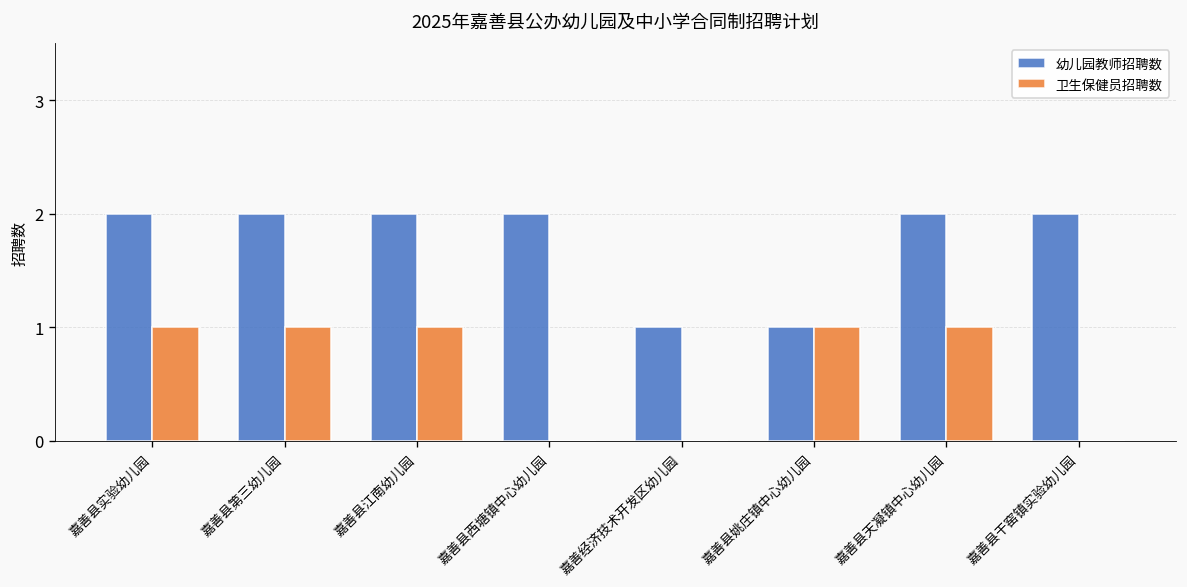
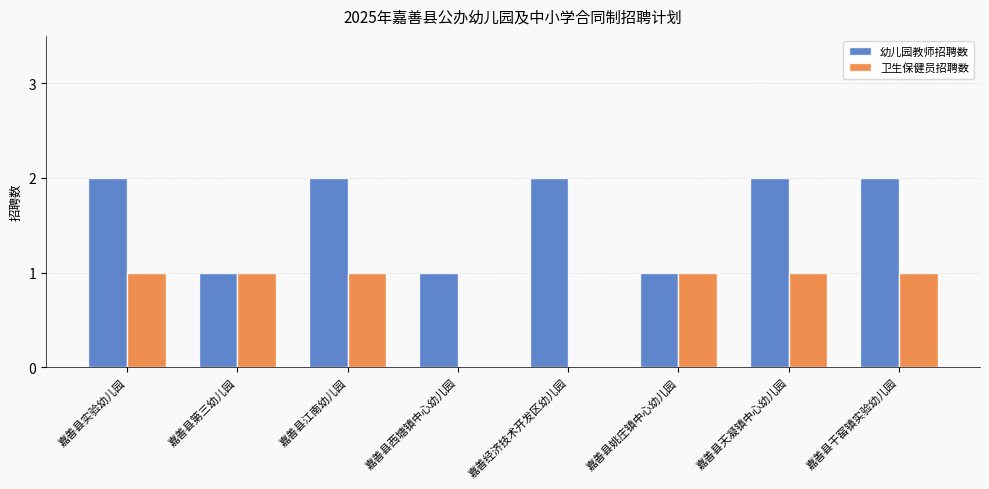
  {
    "幼儿园教师招聘数": {
      "嘉善县实验幼儿园": 2,
-     "嘉善县第三幼儿园": 2,
+     "嘉善县第三幼儿园": 1,
      "嘉善县江南幼儿园": 2,
-     "嘉善县西塘镇中心幼儿园": 2,
-     "嘉善经济技术开发区幼儿园": 1,
+     "嘉善县西塘镇中心幼儿园": 1,
+     "嘉善经济技术开发区幼儿园": 2,
      "嘉善县姚庄镇中心幼儿园": 1,
      "嘉善县天凝镇中心幼儿园": 2,
      "嘉善县干窑镇实验幼儿园": 2
    },
    "卫生保健员招聘数": {
      "嘉善县实验幼儿园": 1,
      "嘉善县第三幼儿园": 1,
      "嘉善县江南幼儿园": 1,
      "嘉善县西塘镇中心幼儿园": 0,
      "嘉善经济技术开发区幼儿园": 0,
      "嘉善县姚庄镇中心幼儿园": 1,
      "嘉善县天凝镇中心幼儿园": 1,
-     "嘉善县干窑镇实验幼儿园": 0
+     "嘉善县干窑镇实验幼儿园": 1
    }
  }
